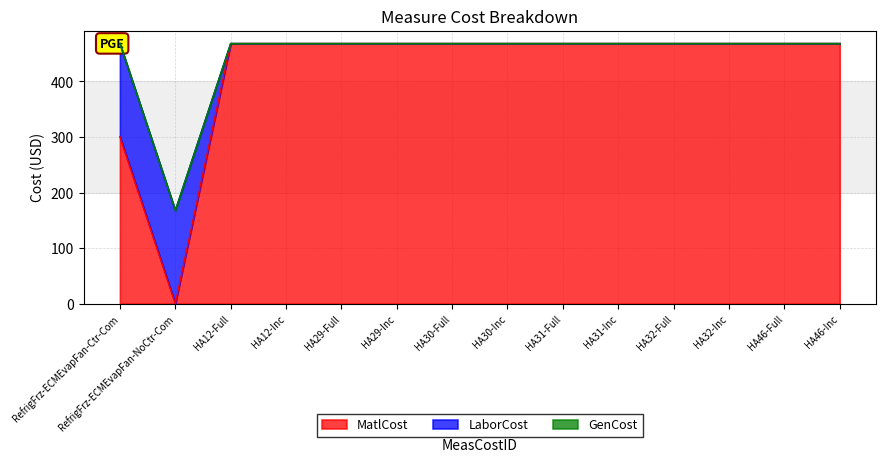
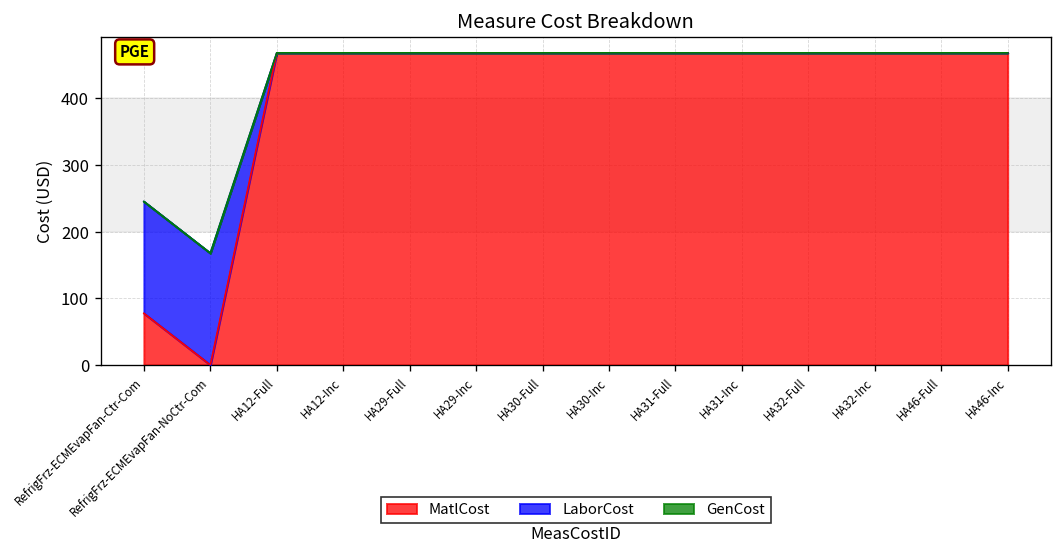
  {
    "MatlCost": {
-     "RefrigFrz-ECMEvapFan-Ctr-Com": 300,
+     "RefrigFrz-ECMEvapFan-Ctr-Com": 80,
      "RefrigFrz-ECMEvapFan-NoCtr-Com": 0
    },
    "GenCost": {
      "RefrigFrz-ECMEvapFan-NoCtr-Com": 170
    }
  }
